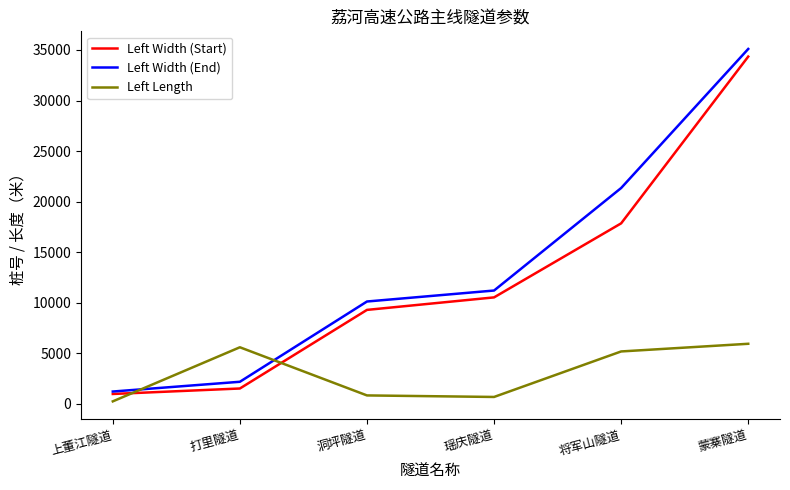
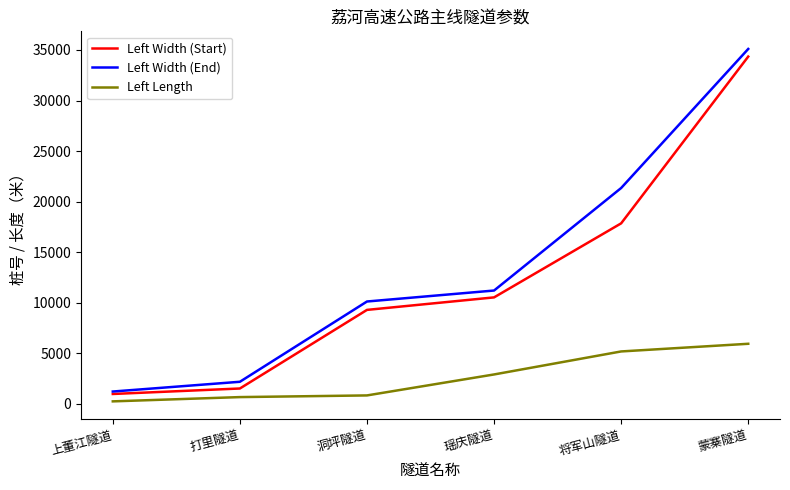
  {
    "Left Width (Start)": {
      "打里隧道": 1500,
      "洞坪隧道": 9300,
      "瑶庆隧道": 10500,
      "将军山隧道": 17900,
      "蒙寨隧道": 34300
    },
    "Left Width (End)": {
      "打里隧道": 2200,
      "洞坪隧道": 10100,
      "瑶庆隧道": 11200,
      "将军山隧道": 21300,
      "蒙寨隧道": 35100
    },
    "Left Length": {
      "上董江隧道": 200,
-     "打里隧道": 5600,
+     "打里隧道": 700,
      "洞坪隧道": 800,
-     "瑶庆隧道": 700,
+     "瑶庆隧道": 2900,
      "将军山隧道": 5200,
      "蒙寨隧道": 5900
    }
  }
